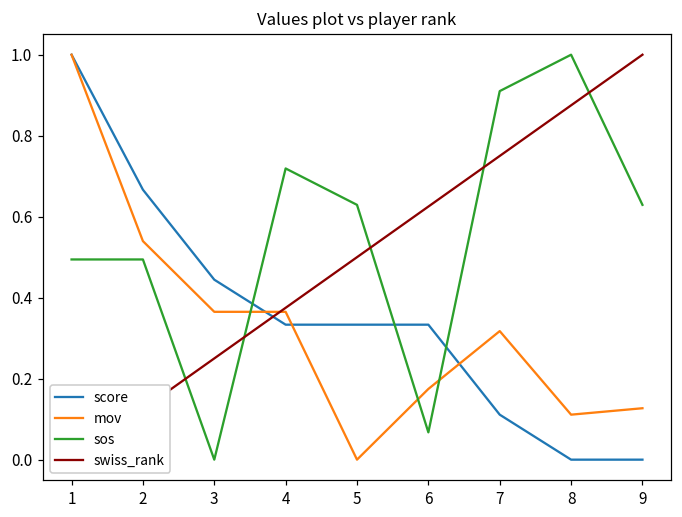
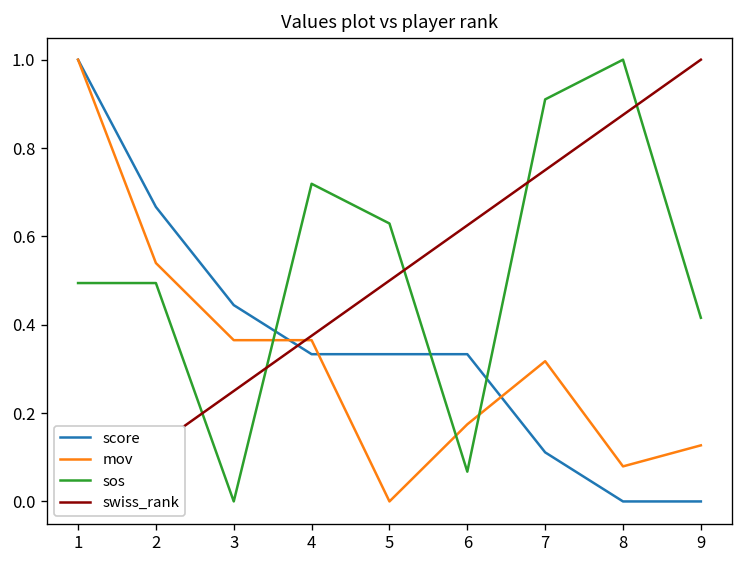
  {
    "score": {
      "2": 0.67,
      "3": 0.44,
      "4": 0.33,
      "5": 0.33,
      "6": 0.33,
      "7": 0.11,
      "8": 0.00,
      "9": 0.00
    },
    "mov": {
      "2": 0.54,
      "3": 0.37,
      "4": 0.37,
      "5": 0.00,
      "6": 0.17,
      "7": 0.32,
-     "8": 0.11,
+     "8": 0.08,
      "9": 0.13
    },
    "sos": {
      "1": 0.49,
      "2": 0.49,
      "3": 0.00,
      "4": 0.72,
      "5": 0.63,
      "6": 0.07,
      "7": 0.91,
      "8": 1.00,
-     "9": 0.63
+     "9": 0.42
    },
    "swiss_rank": {
      "3": 0.25,
      "4": 0.38,
      "5": 0.50,
      "6": 0.63,
      "7": 0.75,
      "8": 0.88,
      "9": 1.00
    }
  }
